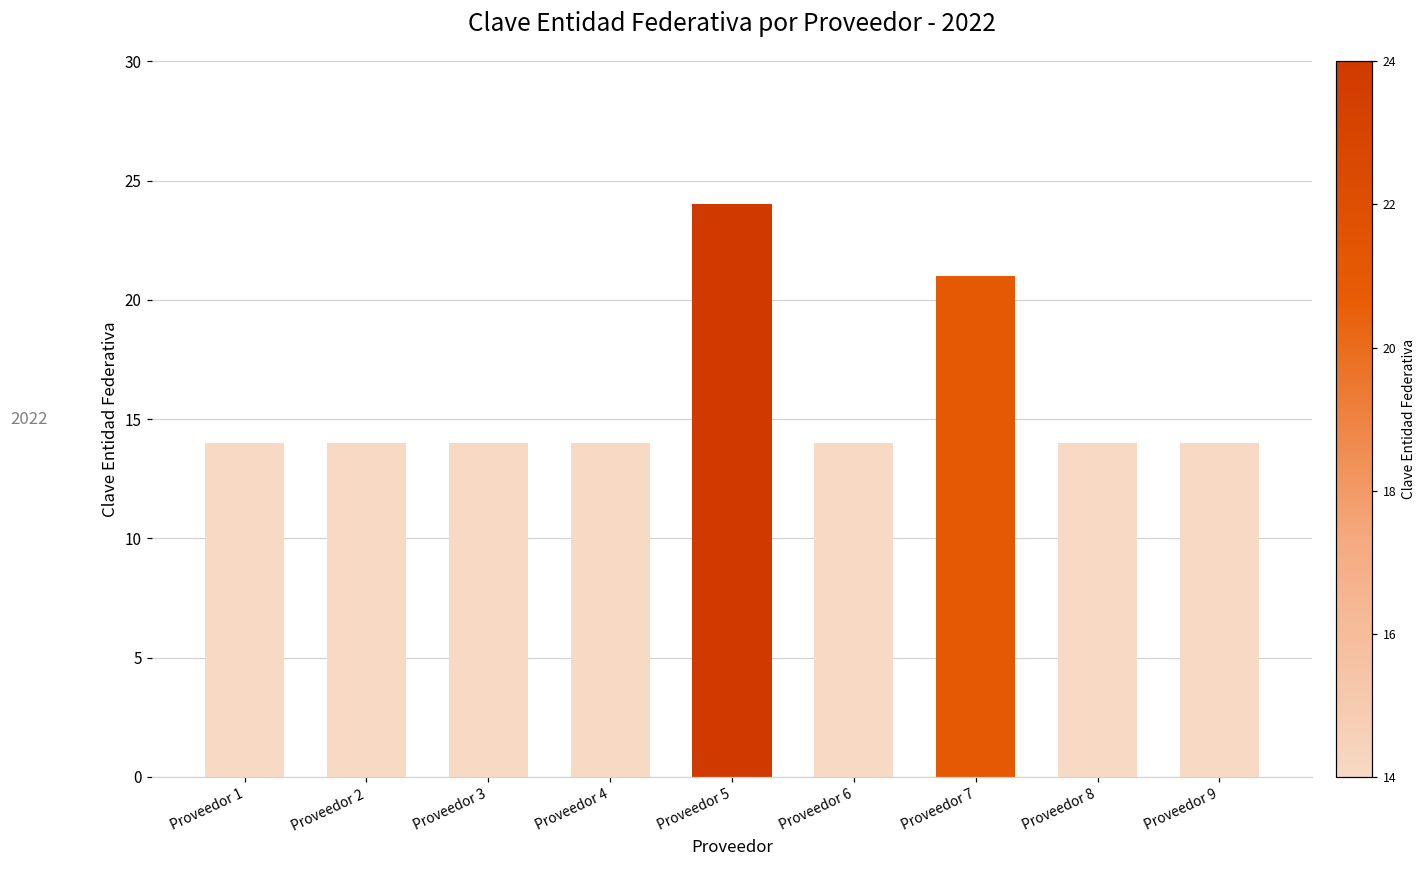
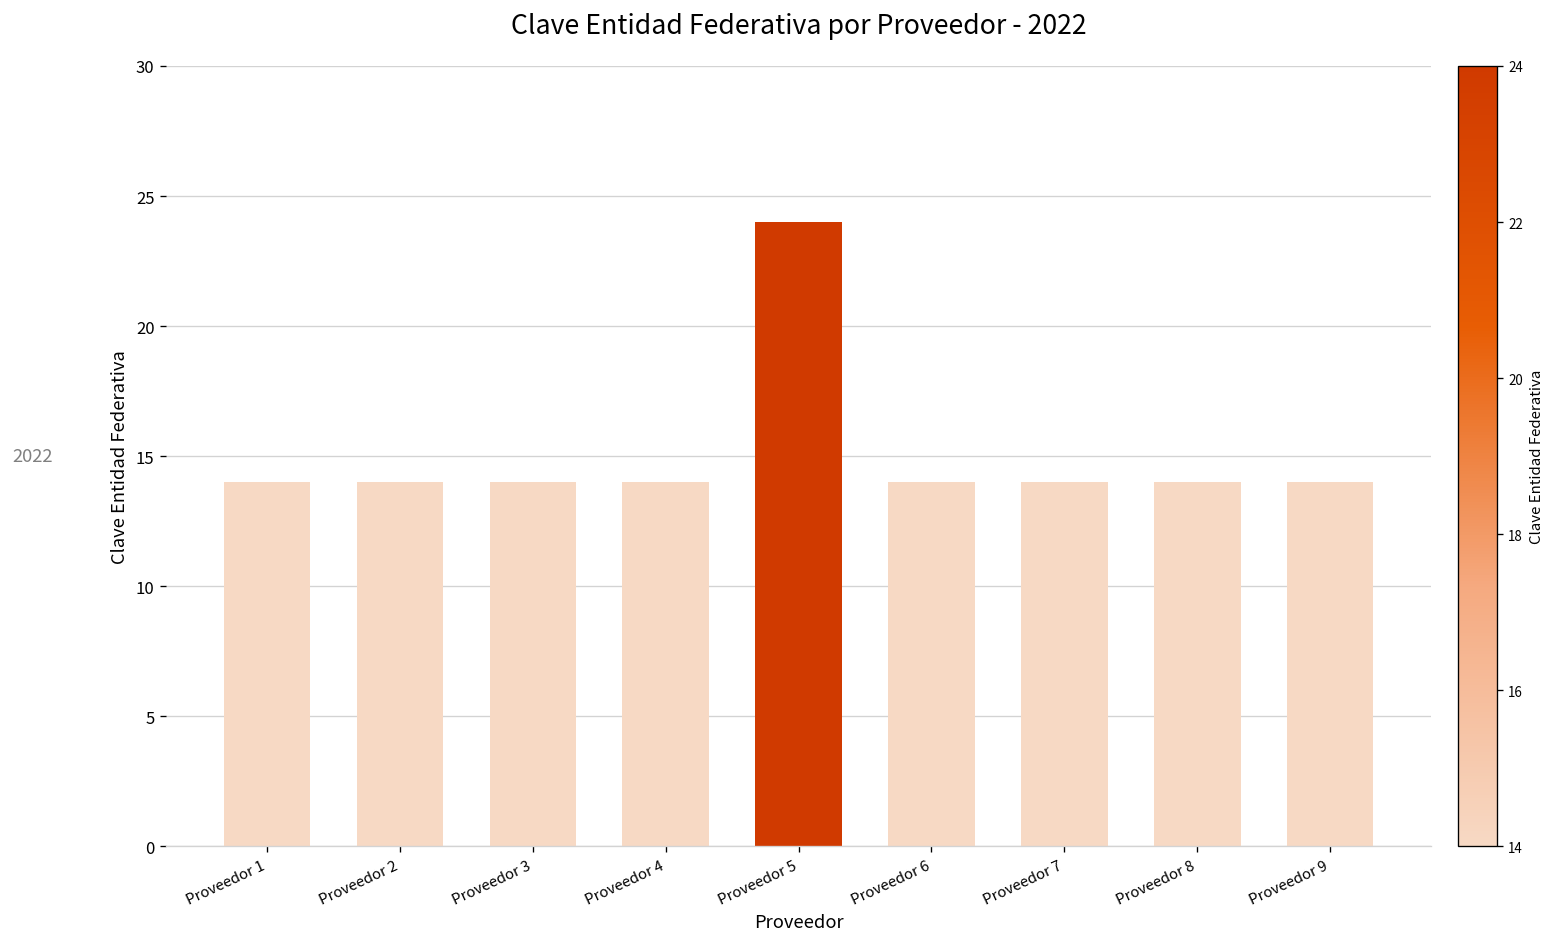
  {
    "Proveedor 1": 14,
    "Proveedor 2": 14,
    "Proveedor 3": 14,
    "Proveedor 4": 14,
    "Proveedor 5": 24,
    "Proveedor 6": 14,
-   "Proveedor 7": 21,
+   "Proveedor 7": 14,
    "Proveedor 8": 14,
    "Proveedor 9": 14
  }
